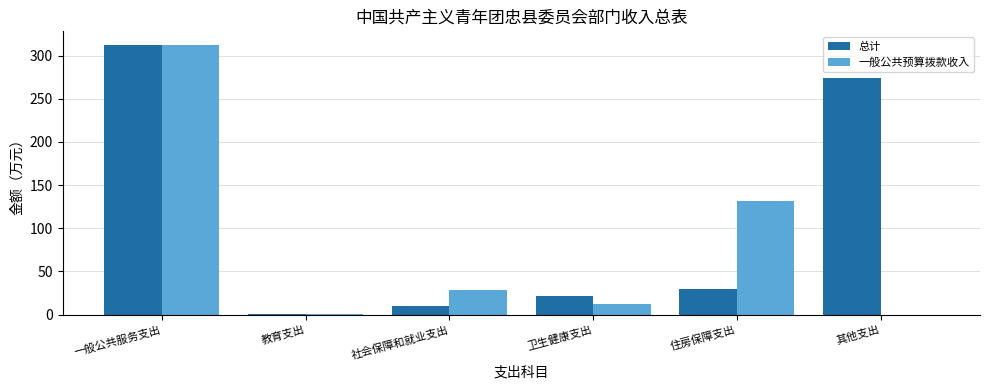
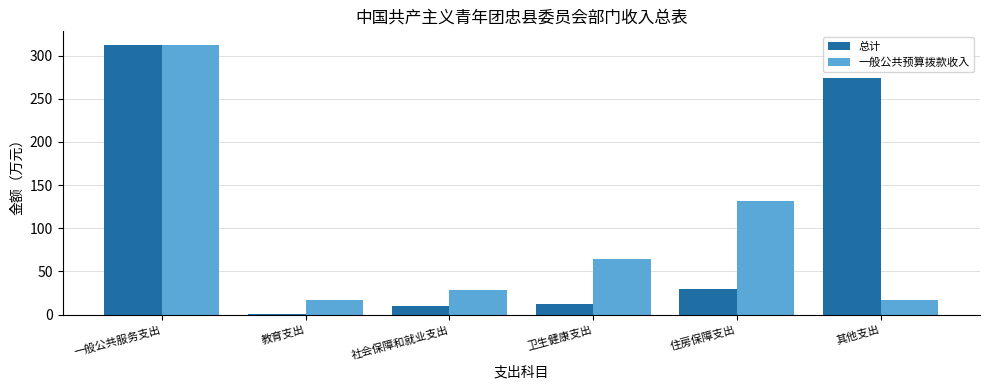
  {
    "总计": {
      "一般公共服务支出": 310,
      "社会保障和就业支出": 10,
-     "卫生健康支出": 20,
+     "卫生健康支出": 10,
      "住房保障支出": 30,
      "其他支出": 270
    },
    "一般公共预算拨款收入": {
      "一般公共服务支出": 310,
-     "教育支出": 0,
+     "教育支出": 20,
      "社会保障和就业支出": 30,
-     "卫生健康支出": 10,
+     "卫生健康支出": 70,
      "住房保障支出": 130,
-     "其他支出": 0
+     "其他支出": 20
    }
  }
